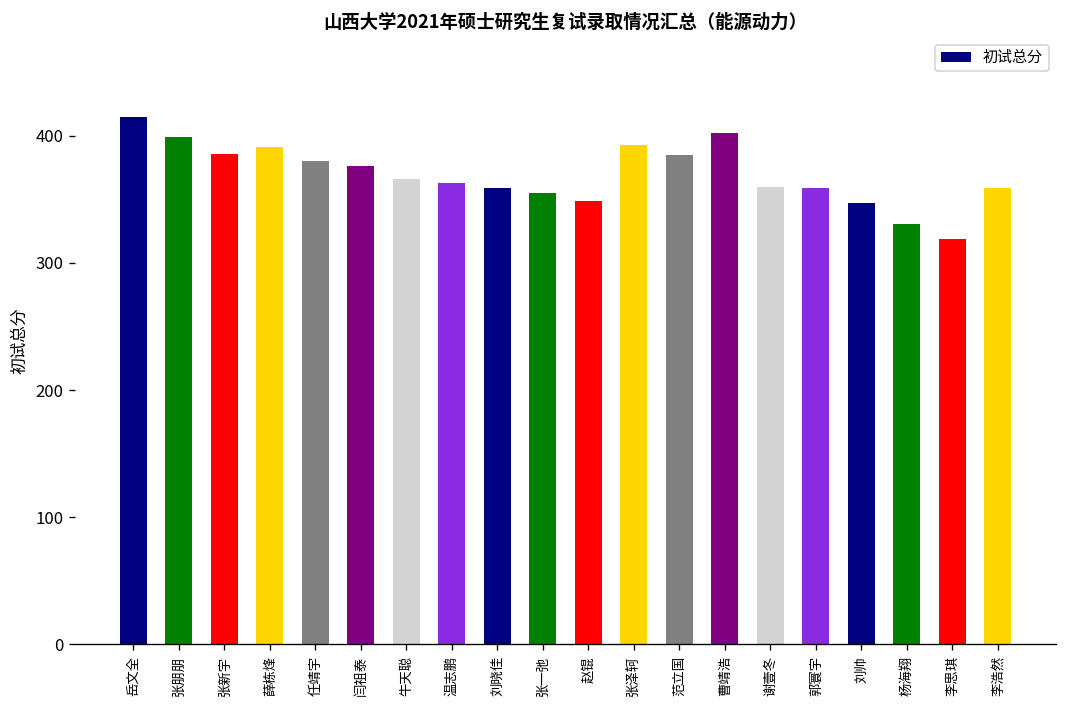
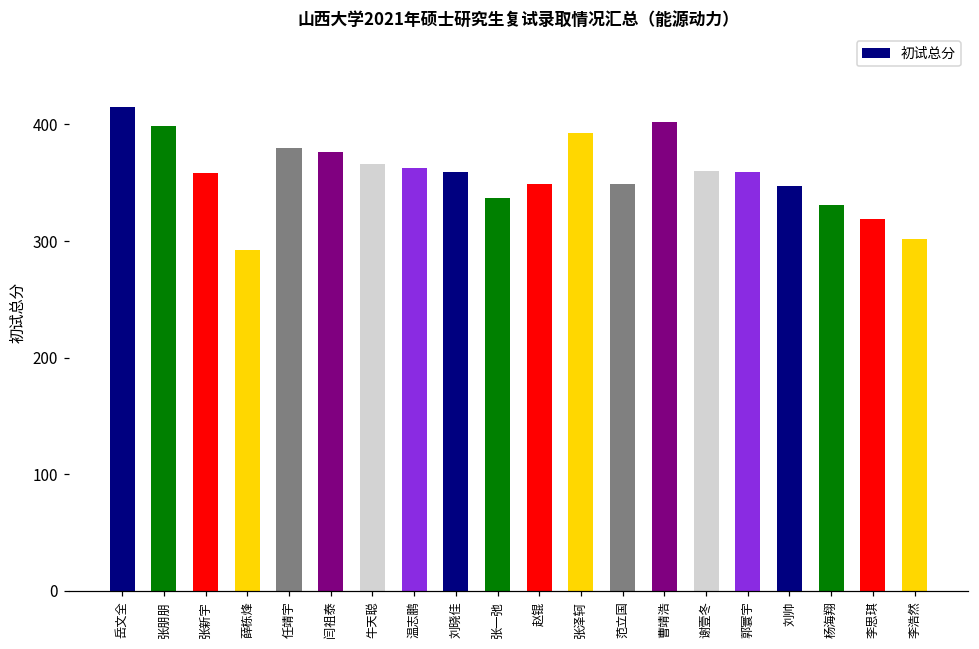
  {
    "岳文全": 415,
    "张朋朋": 399,
-   "张新宇": 386,
-   "薛栋烽": 391,
+   "张新宇": 358,
+   "薛栋烽": 292,
    "任靖宇": 380,
    "闫祖泰": 376,
    "牛天聪": 366,
    "温志鹏": 363,
    "刘晓佳": 359,
-   "张一弛": 355,
+   "张一弛": 337,
    "赵锟": 349,
    "张泽轲": 393,
-   "范立国": 385,
+   "范立国": 349,
    "曹靖浩": 402,
    "谢壹冬": 360,
    "郭寰宇": 359,
    "刘帅": 347,
    "杨海翔": 331,
    "李思琪": 319,
-   "李浩然": 359
+   "李浩然": 302
  }
